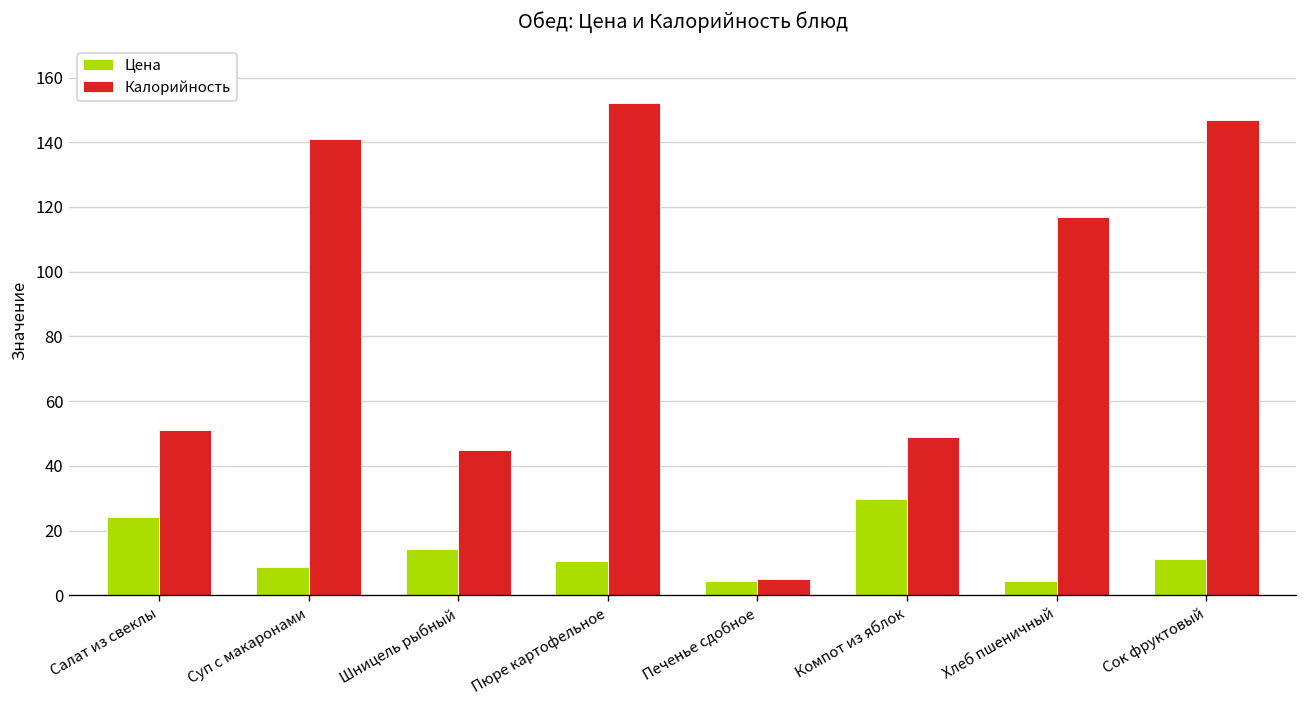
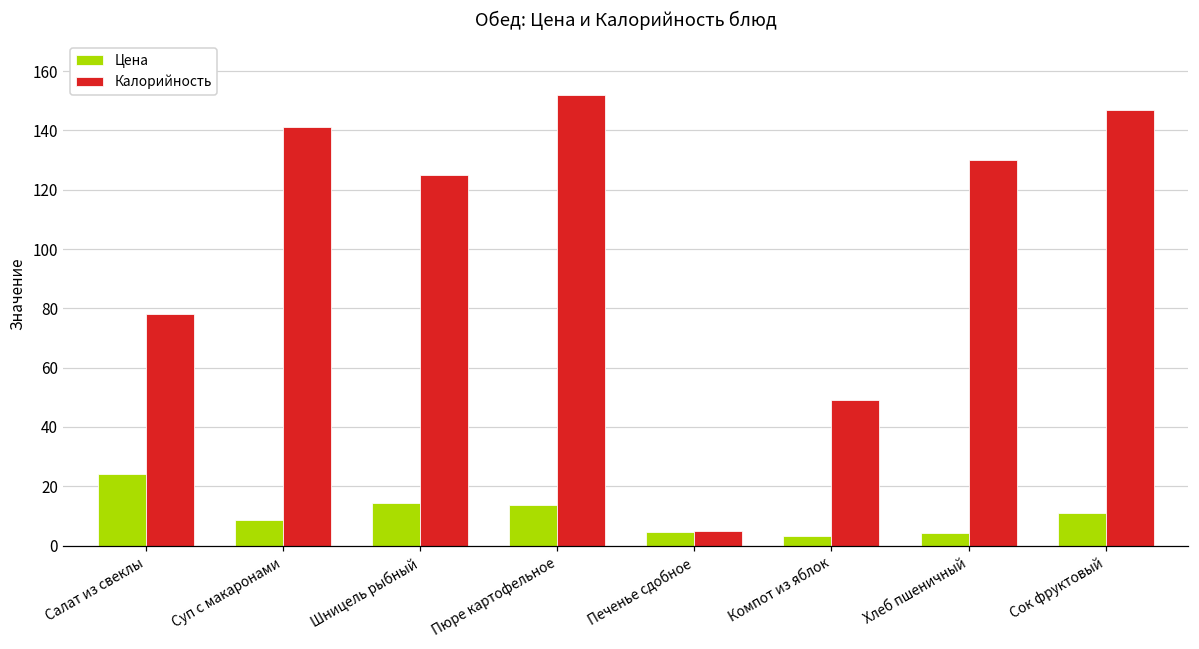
  {
    "Цена": {
      "Салат из свеклы": 24,
      "Суп с макаронами": 9,
      "Шницель рыбный": 14,
-     "Пюре картофельное": 11,
+     "Пюре картофельное": 14,
      "Печенье сдобное": 4,
-     "Компот из яблок": 30,
+     "Компот из яблок": 3,
      "Хлеб пшеничный": 4,
      "Сок фруктовый": 11
    },
    "Калорийность": {
-     "Салат из свеклы": 51,
+     "Салат из свеклы": 78,
      "Суп с макаронами": 141,
-     "Шницель рыбный": 45,
+     "Шницель рыбный": 125,
      "Пюре картофельное": 152,
      "Печенье сдобное": 5,
      "Компот из яблок": 49,
-     "Хлеб пшеничный": 117,
+     "Хлеб пшеничный": 130,
      "Сок фруктовый": 147
    }
  }
